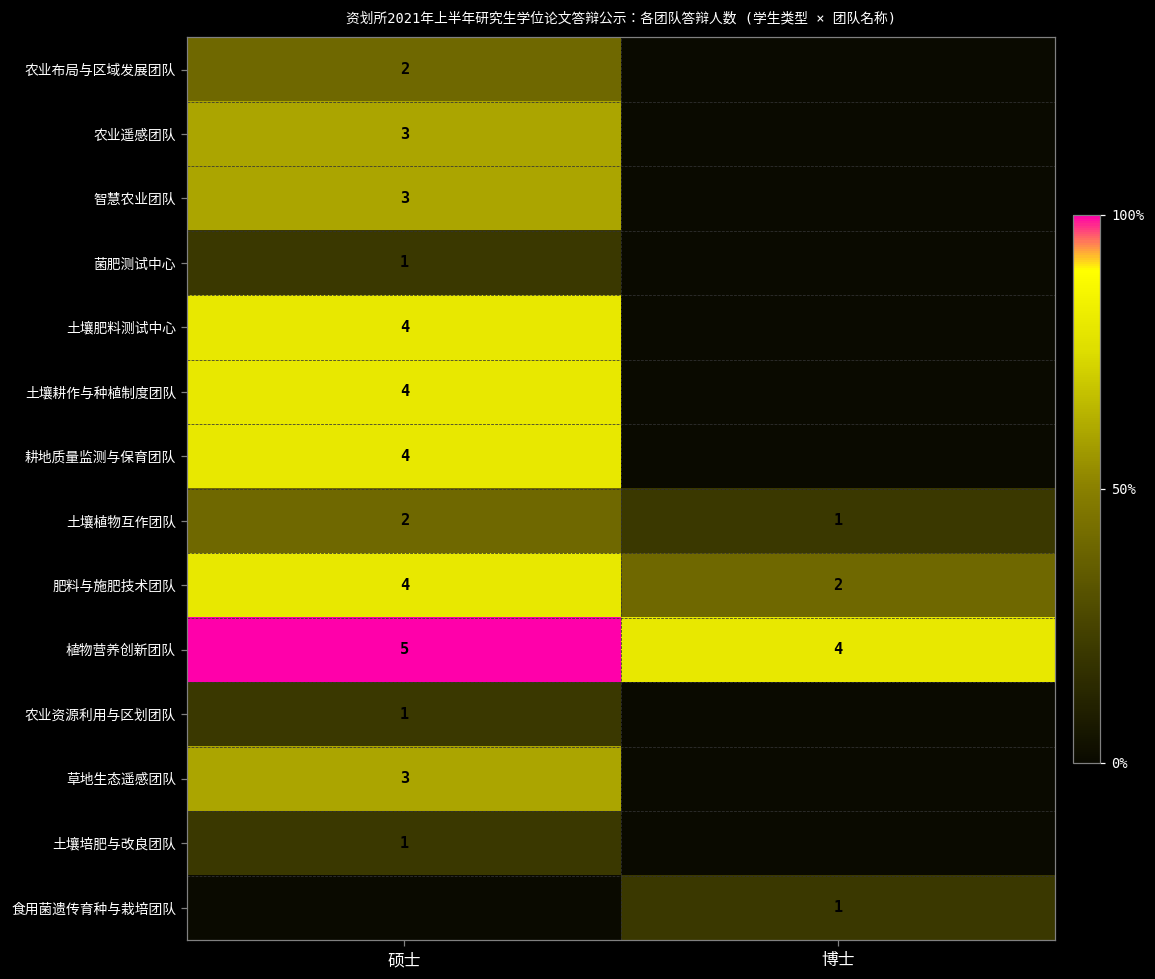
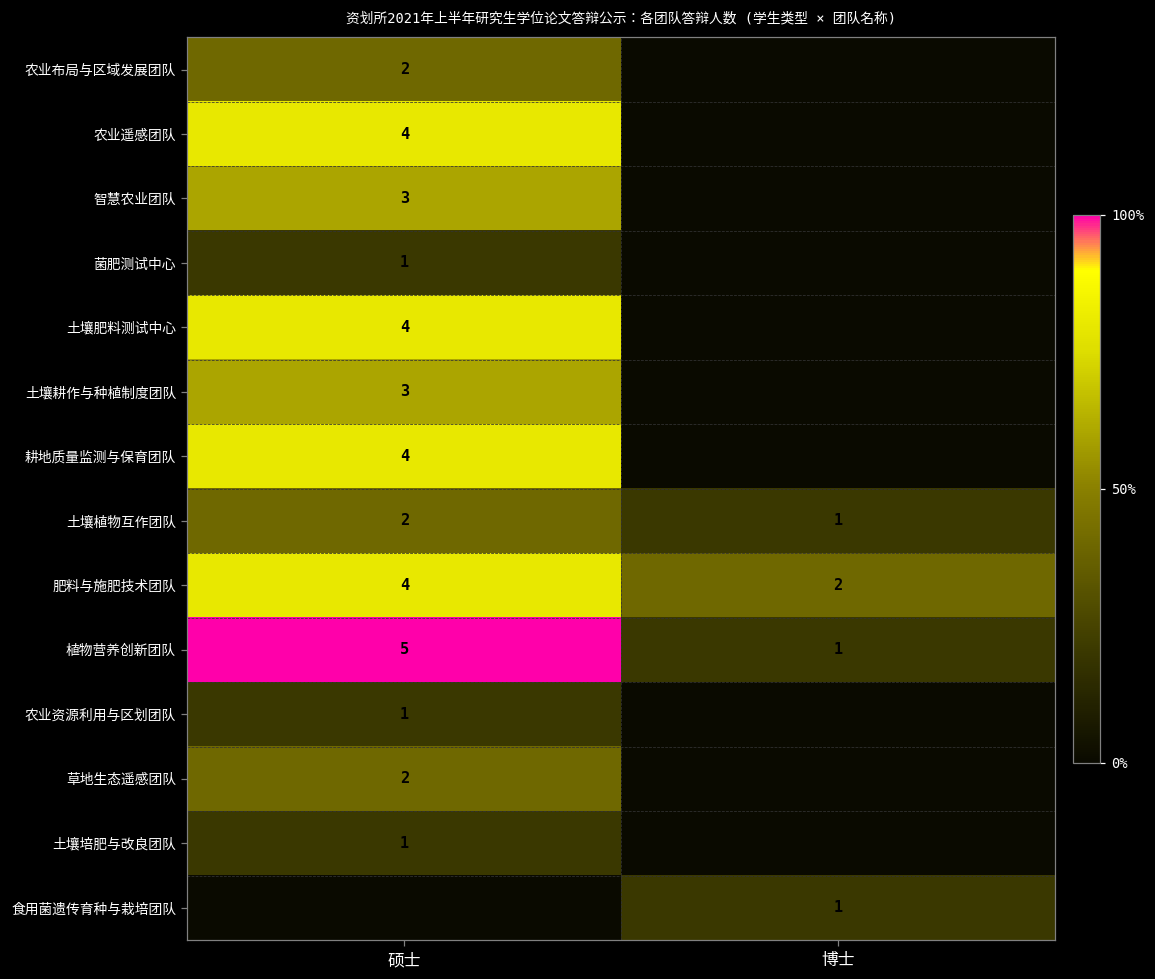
  {
    "农业布局与区域发展团队": {
      "硕士": 2
    },
    "农业遥感团队": {
-     "硕士": 3
+     "硕士": 4
    },
    "智慧农业团队": {
      "硕士": 3
    },
    "菌肥测试中心": {
      "硕士": 1
    },
    "土壤肥料测试中心": {
      "硕士": 4
    },
    "土壤耕作与种植制度团队": {
-     "硕士": 4
+     "硕士": 3
    },
    "耕地质量监测与保育团队": {
      "硕士": 4
    },
    "土壤植物互作团队": {
      "硕士": 2,
      "博士": 1
    },
    "肥料与施肥技术团队": {
      "硕士": 4,
      "博士": 2
    },
    "植物营养创新团队": {
      "硕士": 5,
-     "博士": 4
+     "博士": 1
    },
    "农业资源利用与区划团队": {
      "硕士": 1
    },
    "草地生态遥感团队": {
-     "硕士": 3
+     "硕士": 2
    },
    "土壤培肥与改良团队": {
      "硕士": 1
    },
    "食用菌遗传育种与栽培团队": {
      "博士": 1
    }
  }
